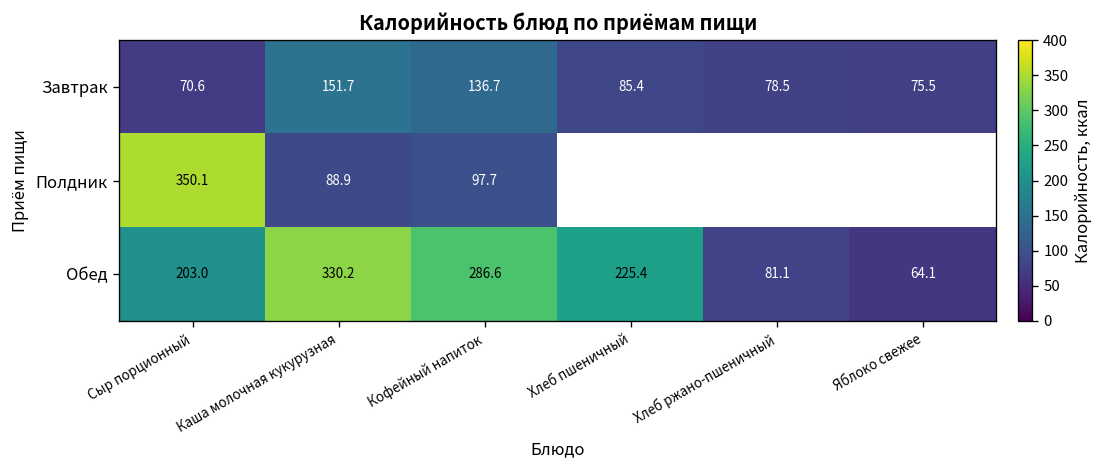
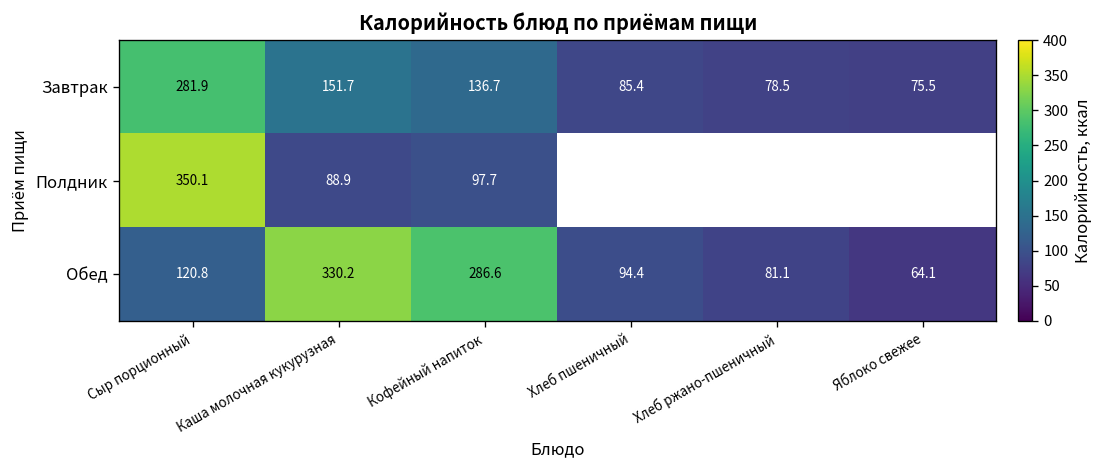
  {
    "Завтрак": {
-     "Сыр порционный": 70.6,
+     "Сыр порционный": 281.9,
      "Каша молочная кукурузная": 151.7,
      "Кофейный напиток": 136.7,
      "Хлеб пшеничный": 85.4,
      "Хлеб ржано-пшеничный": 78.5,
      "Яблоко свежее": 75.5
    },
    "Полдник": {
      "Сыр порционный": 350.1,
      "Каша молочная кукурузная": 88.9,
      "Кофейный напиток": 97.7
    },
    "Обед": {
-     "Сыр порционный": 203.0,
+     "Сыр порционный": 120.8,
      "Каша молочная кукурузная": 330.2,
      "Кофейный напиток": 286.6,
-     "Хлеб пшеничный": 225.4,
+     "Хлеб пшеничный": 94.4,
      "Хлеб ржано-пшеничный": 81.1,
      "Яблоко свежее": 64.1
    }
  }
